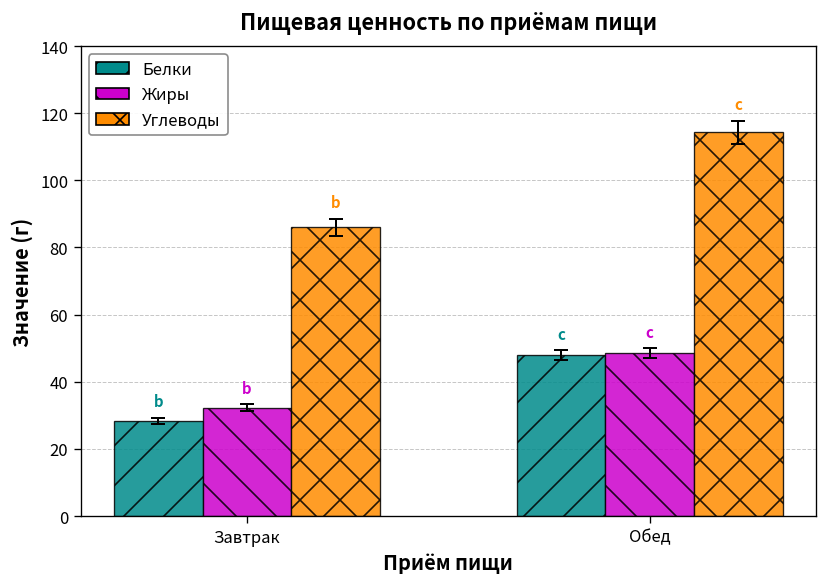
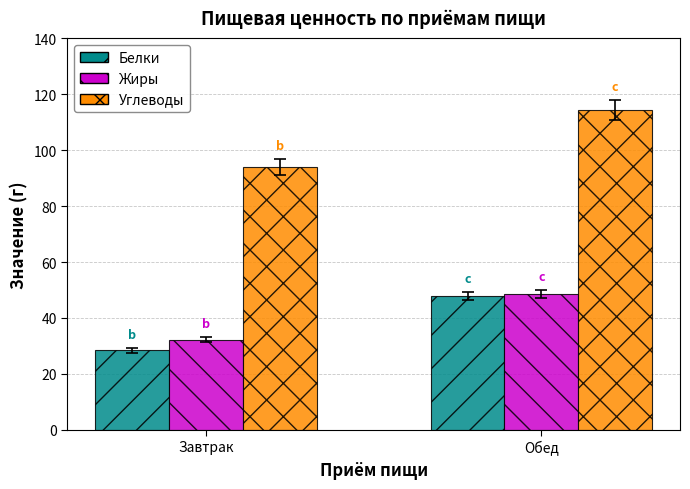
  {
    "Жиры": {
      "Завтрак": 32,
      "Обед": 49
    },
    "Углеводы": {
-     "Завтрак": 86,
+     "Завтрак": 94,
      "Обед": 114
    }
  }
